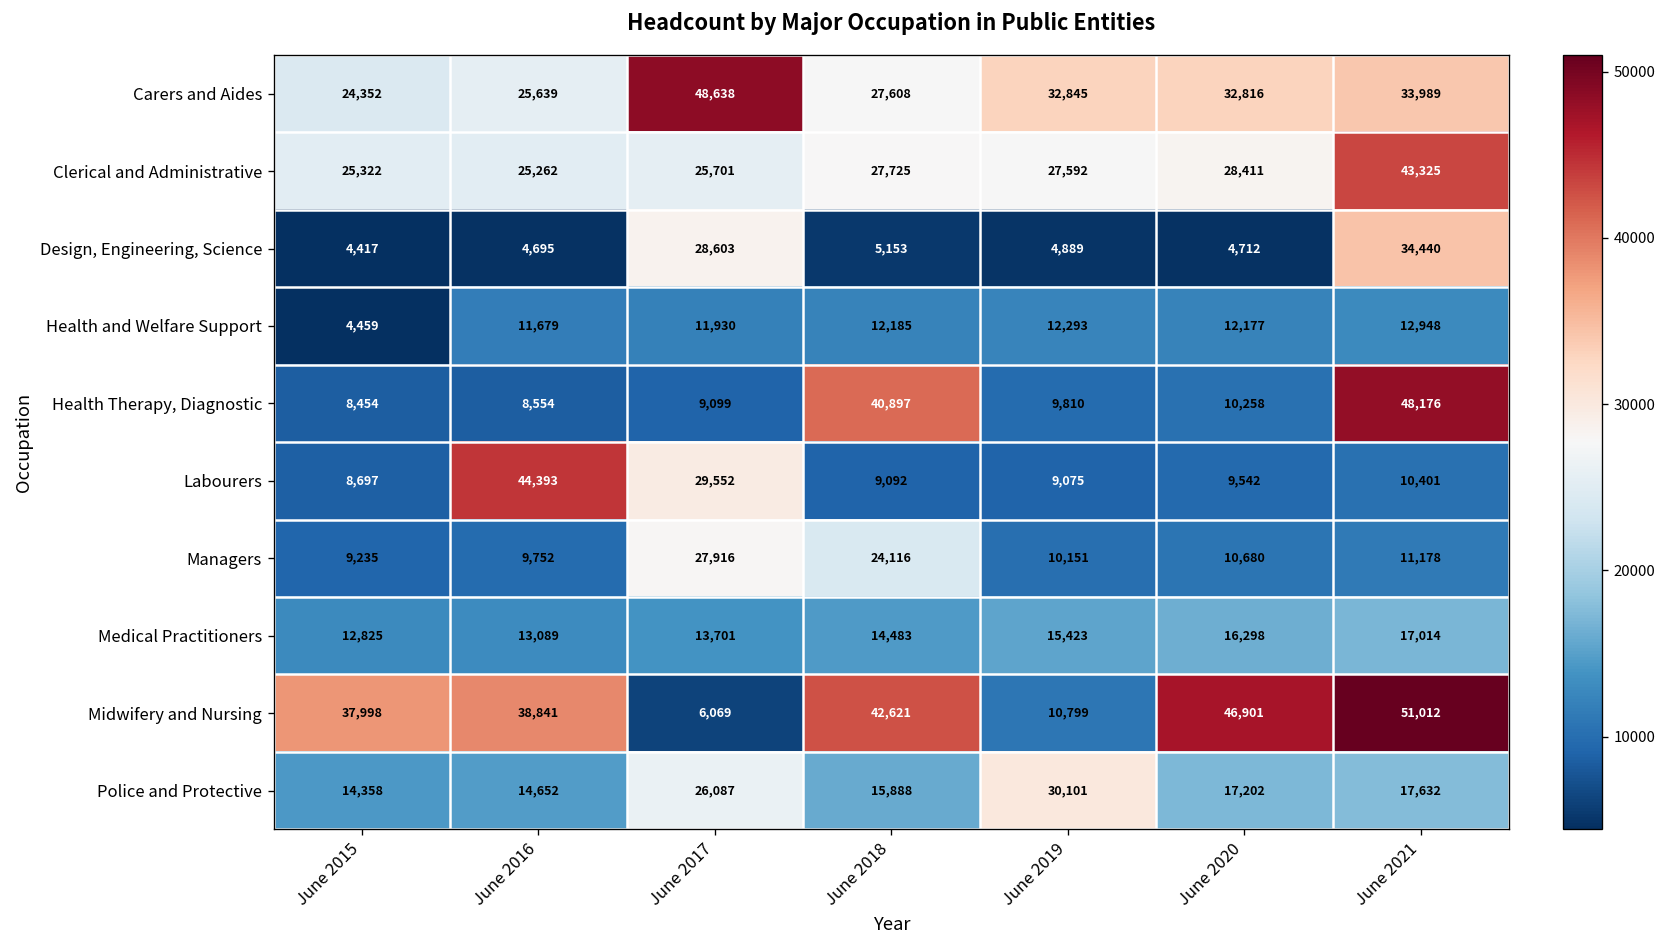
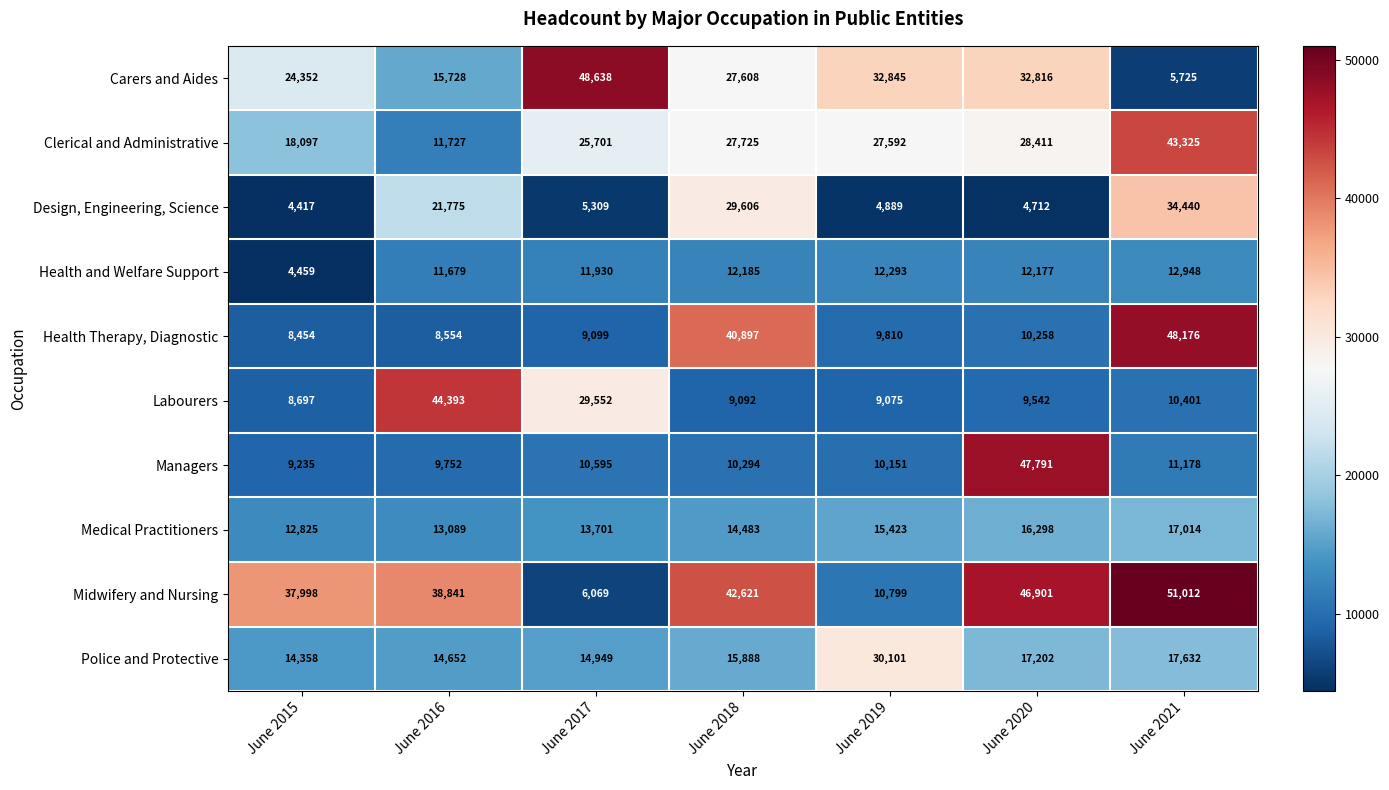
  {
    "Carers and Aides": {
      "June 2015": "24,352",
-     "June 2016": "25,639",
+     "June 2016": "15,728",
      "June 2017": "48,638",
      "June 2018": "27,608",
      "June 2019": "32,845",
      "June 2020": "32,816",
-     "June 2021": "33,989"
+     "June 2021": "5,725"
    },
    "Clerical and Administrative": {
-     "June 2015": "25,322",
-     "June 2016": "25,262",
+     "June 2015": "18,097",
+     "June 2016": "11,727",
      "June 2017": "25,701",
      "June 2018": "27,725",
      "June 2019": "27,592",
      "June 2020": "28,411",
      "June 2021": "43,325"
    },
    "Design, Engineering, Science": {
      "June 2015": "4,417",
-     "June 2016": "4,695",
-     "June 2017": "28,603",
-     "June 2018": "5,153",
+     "June 2016": "21,775",
+     "June 2017": "5,309",
+     "June 2018": "29,606",
      "June 2019": "4,889",
      "June 2020": "4,712",
      "June 2021": "34,440"
    },
    "Health and Welfare Support": {
      "June 2015": "4,459",
      "June 2016": "11,679",
      "June 2017": "11,930",
      "June 2018": "12,185",
      "June 2019": "12,293",
      "June 2020": "12,177",
      "June 2021": "12,948"
    },
    "Health Therapy, Diagnostic": {
      "June 2015": "8,454",
      "June 2016": "8,554",
      "June 2017": "9,099",
      "June 2018": "40,897",
      "June 2019": "9,810",
      "June 2020": "10,258",
      "June 2021": "48,176"
    },
    "Labourers": {
      "June 2015": "8,697",
      "June 2016": "44,393",
      "June 2017": "29,552",
      "June 2018": "9,092",
      "June 2019": "9,075",
      "June 2020": "9,542",
      "June 2021": "10,401"
    },
    "Managers": {
      "June 2015": "9,235",
      "June 2016": "9,752",
-     "June 2017": "27,916",
-     "June 2018": "24,116",
+     "June 2017": "10,595",
+     "June 2018": "10,294",
      "June 2019": "10,151",
-     "June 2020": "10,680",
+     "June 2020": "47,791",
      "June 2021": "11,178"
    },
    "Medical Practitioners": {
      "June 2015": "12,825",
      "June 2016": "13,089",
      "June 2017": "13,701",
      "June 2018": "14,483",
      "June 2019": "15,423",
      "June 2020": "16,298",
      "June 2021": "17,014"
    },
    "Midwifery and Nursing": {
      "June 2015": "37,998",
      "June 2016": "38,841",
      "June 2017": "6,069",
      "June 2018": "42,621",
      "June 2019": "10,799",
      "June 2020": "46,901",
      "June 2021": "51,012"
    },
    "Police and Protective": {
      "June 2015": "14,358",
      "June 2016": "14,652",
-     "June 2017": "26,087",
+     "June 2017": "14,949",
      "June 2018": "15,888",
      "June 2019": "30,101",
      "June 2020": "17,202",
      "June 2021": "17,632"
    }
  }
